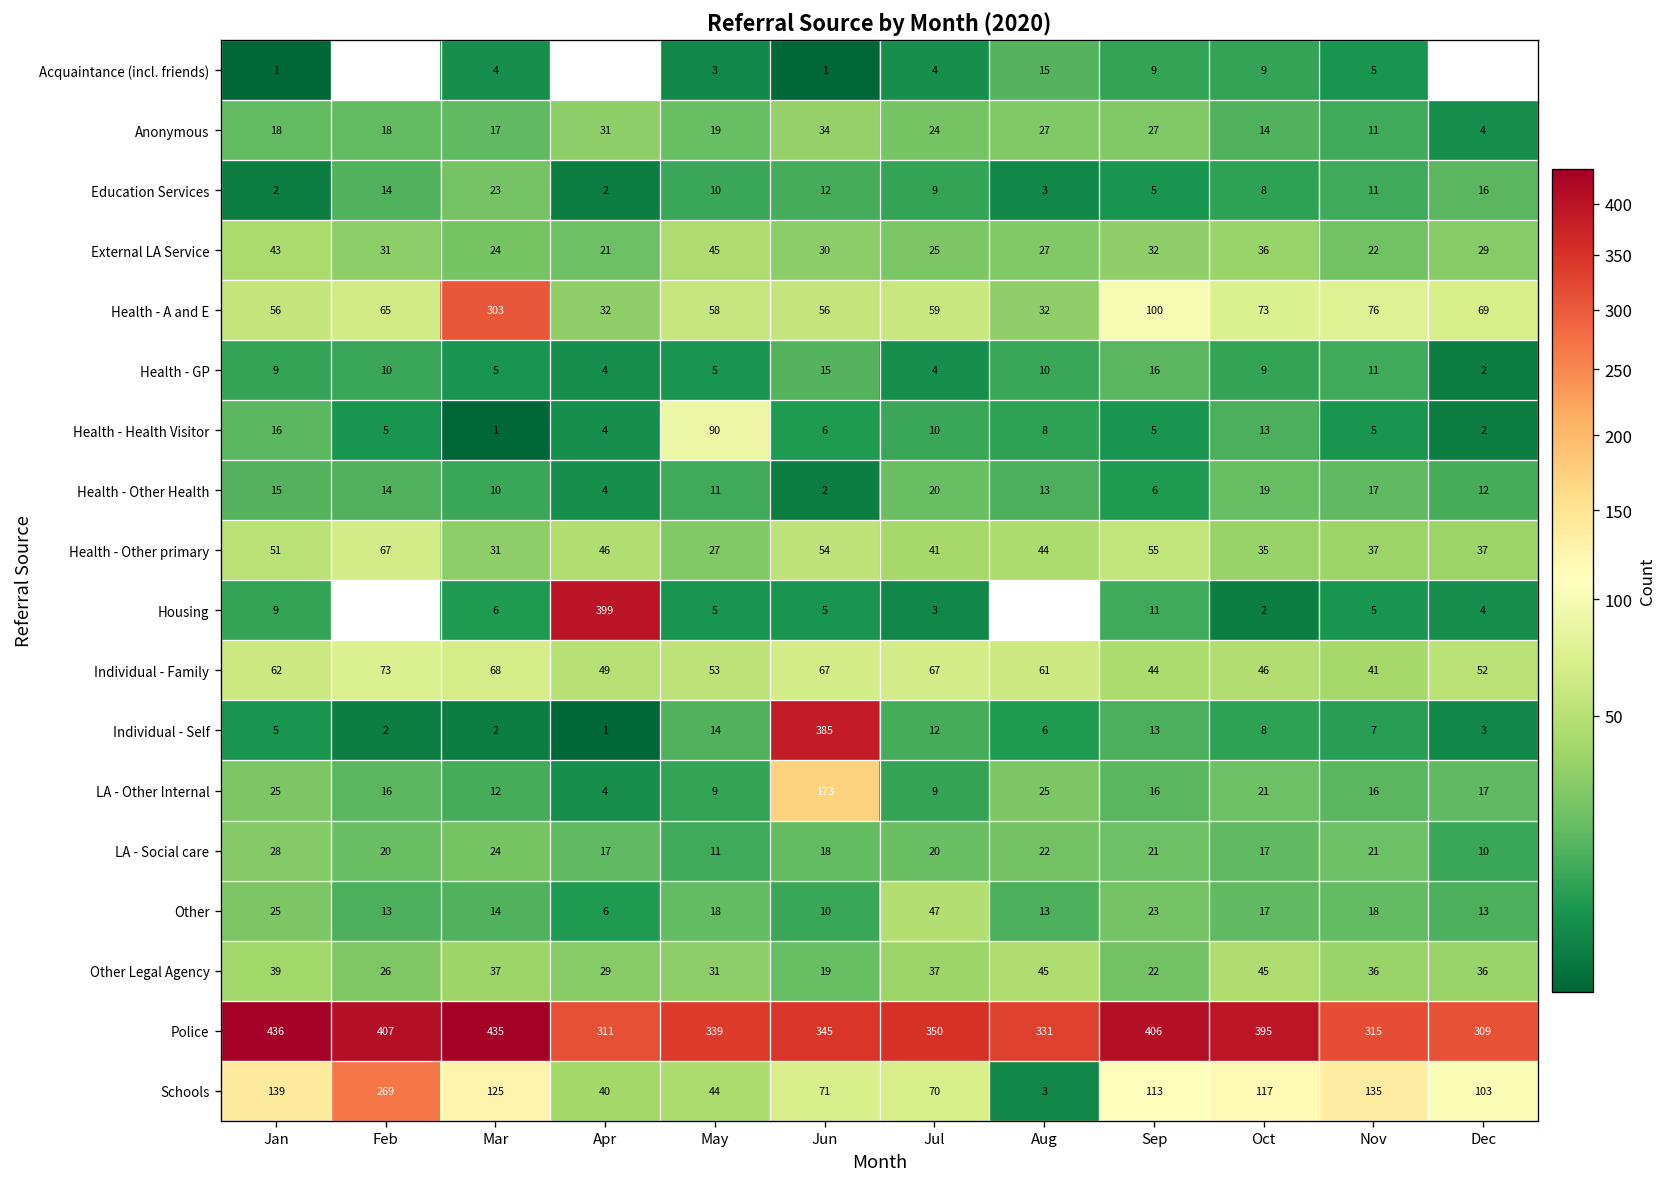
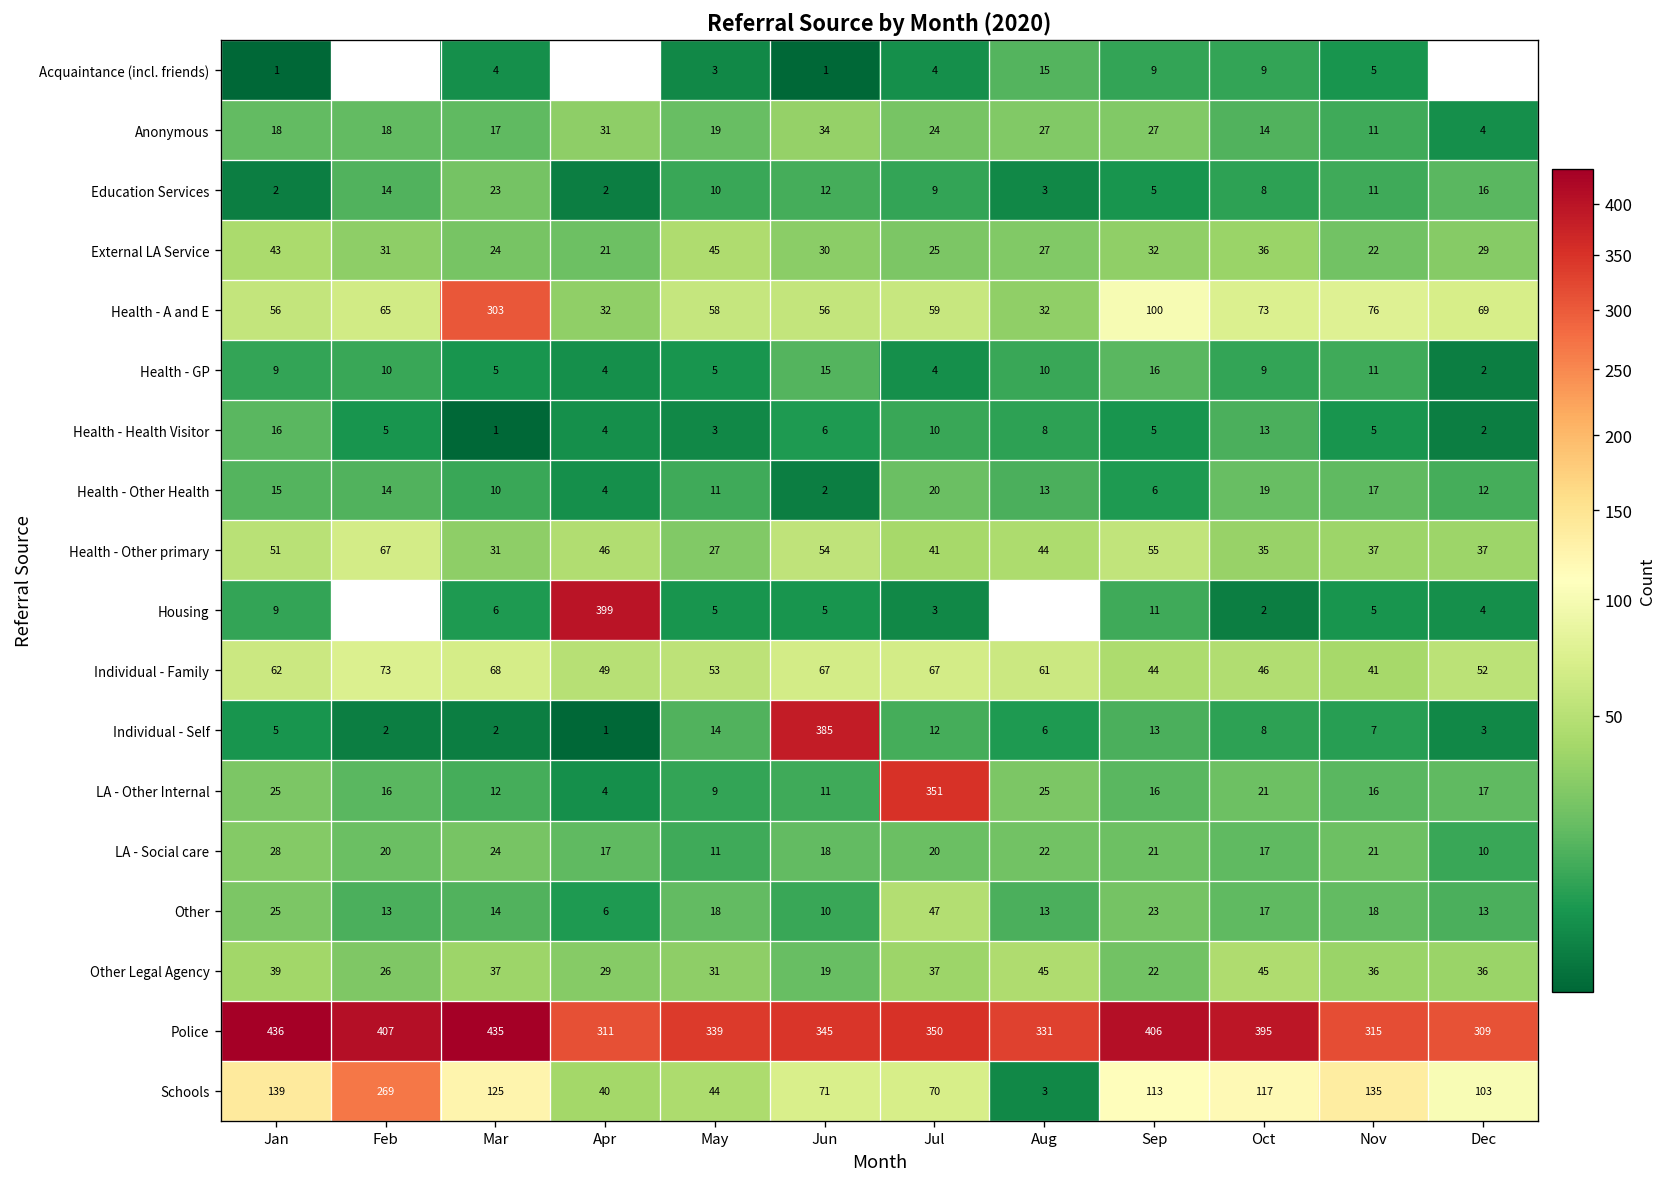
  {
    "Health - Health Visitor": {
      "Jan": 16,
      "Feb": 5,
      "Mar": 1,
      "Apr": 4,
-     "May": 90,
+     "May": 3,
      "Jun": 6,
      "Jul": 10,
      "Aug": 8,
      "Sep": 5,
      "Oct": 13,
      "Nov": 5,
      "Dec": 2
    },
    "LA - Other Internal": {
      "Jan": 25,
      "Feb": 16,
      "Mar": 12,
      "Apr": 4,
      "May": 9,
-     "Jun": 173,
-     "Jul": 9,
+     "Jun": 11,
+     "Jul": 351,
      "Aug": 25,
      "Sep": 16,
      "Oct": 21,
      "Nov": 16,
      "Dec": 17
    }
  }
